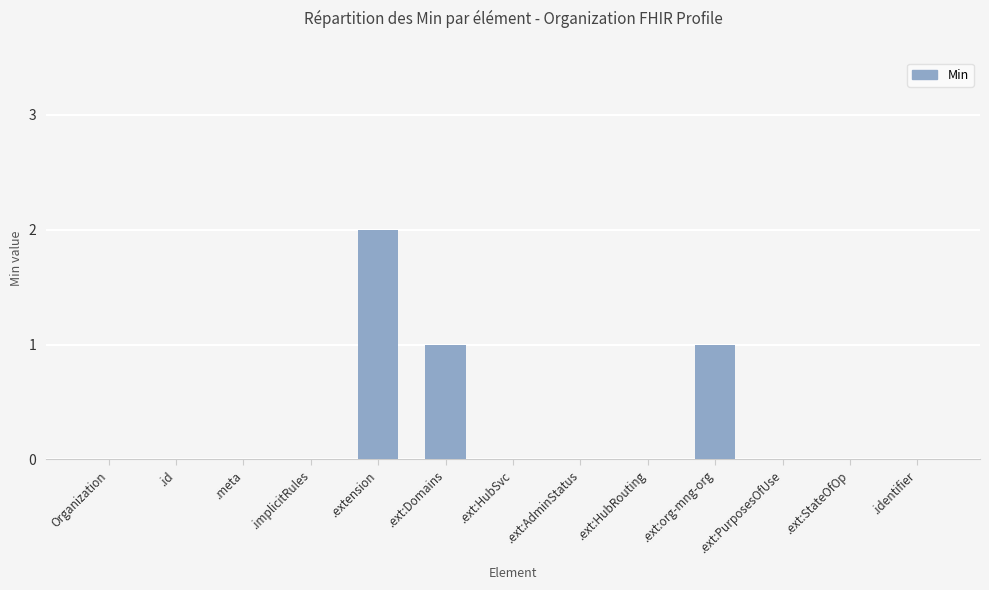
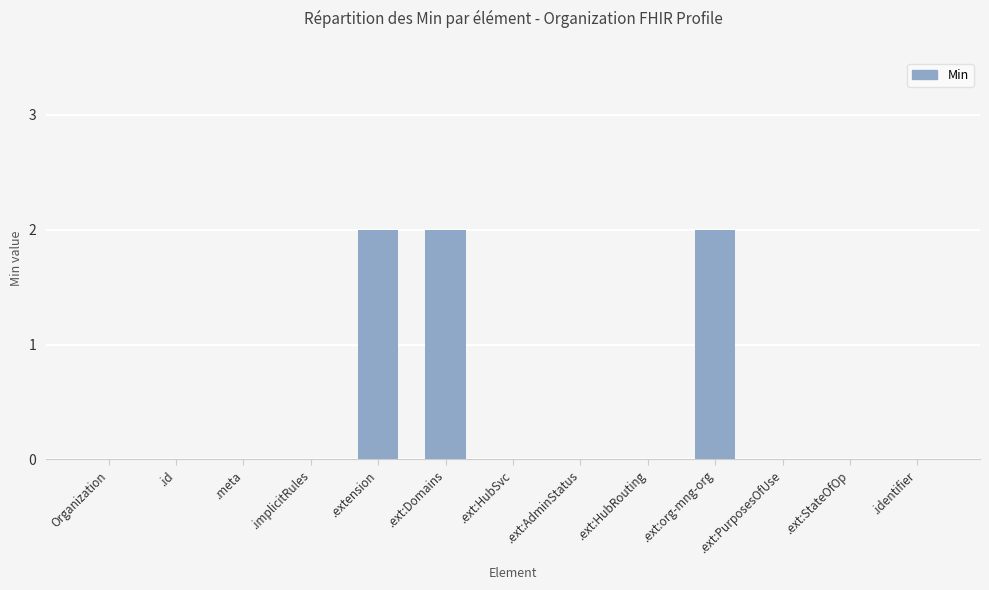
  {
    "Organization": 0,
    ".id": 0,
    ".meta": 0,
    ".implicitRules": 0,
    ".extension": 2,
-   ".ext:Domains": 1,
+   ".ext:Domains": 2,
    ".ext:HubSvc": 0,
    ".ext:AdminStatus": 0,
    ".ext:HubRouting": 0,
-   ".ext:org-mng-org": 1,
+   ".ext:org-mng-org": 2,
    ".ext:PurposesOfUse": 0,
    ".ext:StateOfOp": 0,
    ".identifier": 0
  }
